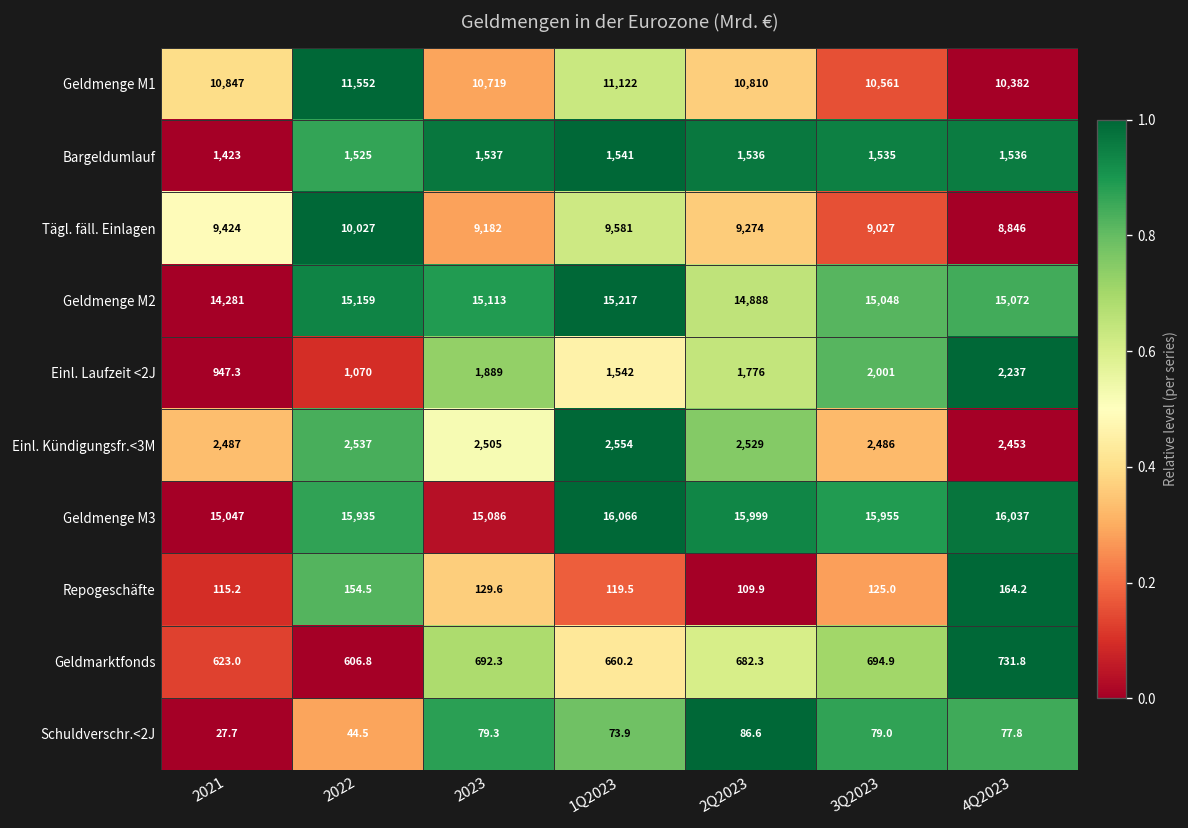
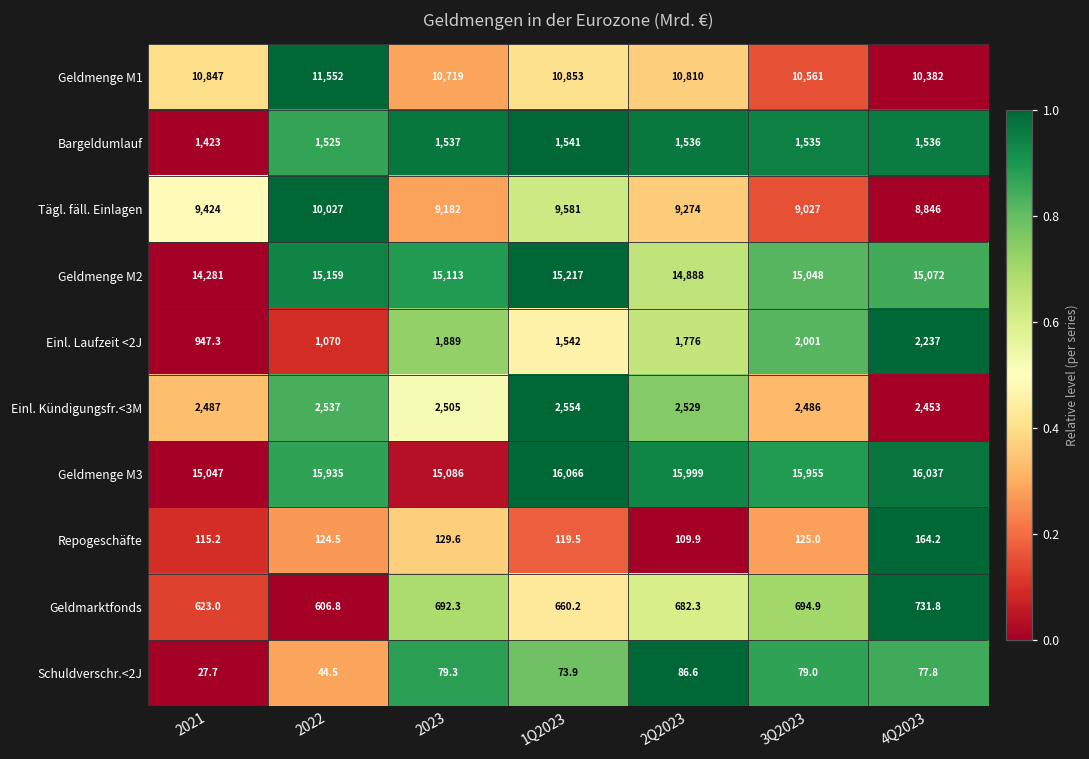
  {
    "Geldmenge M1": {
      "2021": "10,847",
      "2022": "11,552",
      "2023": "10,719",
-     "1Q2023": "11,122",
+     "1Q2023": "10,853",
      "2Q2023": "10,810",
      "3Q2023": "10,561",
      "4Q2023": "10,382"
    },
    "Bargeldumlauf": {
      "2021": "1,423",
      "2022": "1,525",
      "2023": "1,537",
      "1Q2023": "1,541",
      "2Q2023": "1,536",
      "3Q2023": "1,535",
      "4Q2023": "1,536"
    },
    "Tägl. fäll. Einlagen": {
      "2021": "9,424",
      "2022": "10,027",
      "2023": "9,182",
      "1Q2023": "9,581",
      "2Q2023": "9,274",
      "3Q2023": "9,027",
      "4Q2023": "8,846"
    },
    "Geldmenge M2": {
      "2021": "14,281",
      "2022": "15,159",
      "2023": "15,113",
      "1Q2023": "15,217",
      "2Q2023": "14,888",
      "3Q2023": "15,048",
      "4Q2023": "15,072"
    },
    "Einl. Laufzeit <2J": {
      "2021": "947.3",
      "2022": "1,070",
      "2023": "1,889",
      "1Q2023": "1,542",
      "2Q2023": "1,776",
      "3Q2023": "2,001",
      "4Q2023": "2,237"
    },
    "Einl. Kündigungsfr.<3M": {
      "2021": "2,487",
      "2022": "2,537",
      "2023": "2,505",
      "1Q2023": "2,554",
      "2Q2023": "2,529",
      "3Q2023": "2,486",
      "4Q2023": "2,453"
    },
    "Geldmenge M3": {
      "2021": "15,047",
      "2022": "15,935",
      "2023": "15,086",
      "1Q2023": "16,066",
      "2Q2023": "15,999",
      "3Q2023": "15,955",
      "4Q2023": "16,037"
    },
    "Repogeschäfte": {
      "2021": "115.2",
-     "2022": "154.5",
+     "2022": "124.5",
      "2023": "129.6",
      "1Q2023": "119.5",
      "2Q2023": "109.9",
      "3Q2023": "125.0",
      "4Q2023": "164.2"
    },
    "Geldmarktfonds": {
      "2021": "623.0",
      "2022": "606.8",
      "2023": "692.3",
      "1Q2023": "660.2",
      "2Q2023": "682.3",
      "3Q2023": "694.9",
      "4Q2023": "731.8"
    },
    "Schuldverschr.<2J": {
      "2021": "27.7",
      "2022": "44.5",
      "2023": "79.3",
      "1Q2023": "73.9",
      "2Q2023": "86.6",
      "3Q2023": "79.0",
      "4Q2023": "77.8"
    }
  }
